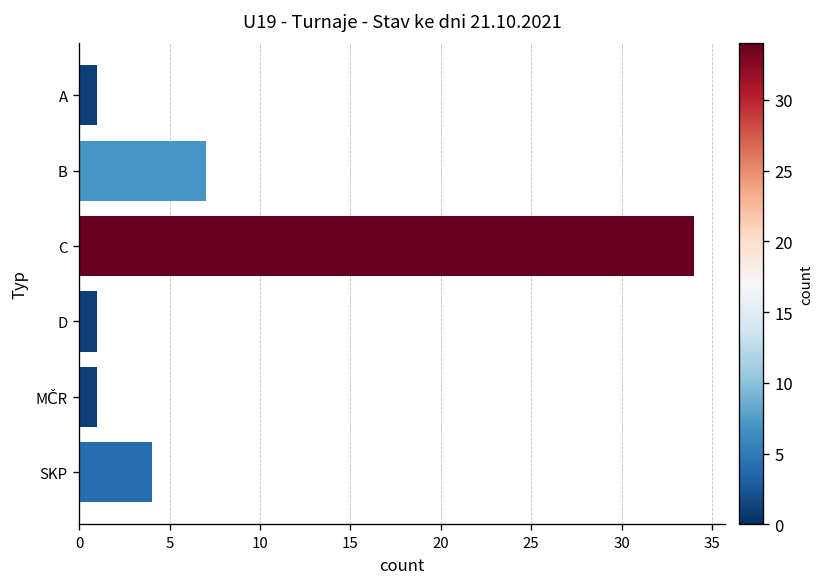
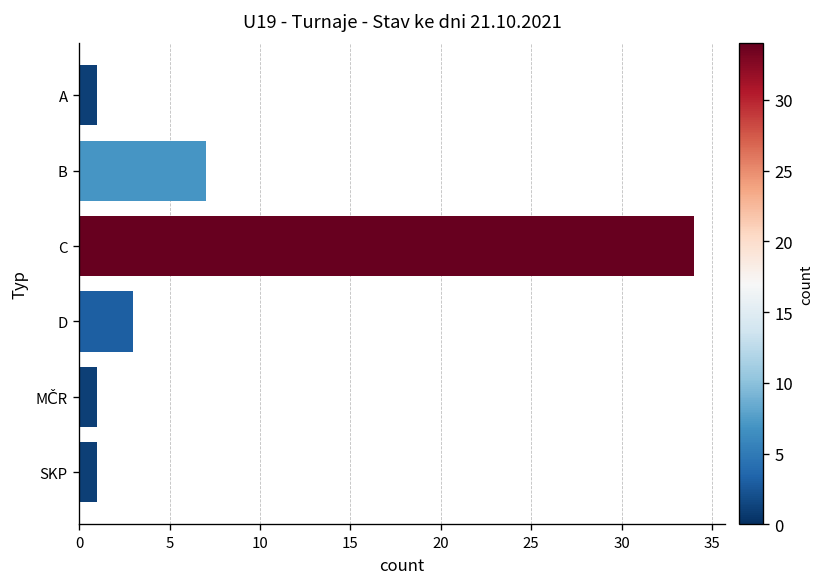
  {
    "A": 1,
    "B": 7,
    "C": 34,
-   "D": 1,
+   "D": 3,
    "MČR": 1,
-   "SKP": 4
+   "SKP": 1
  }
